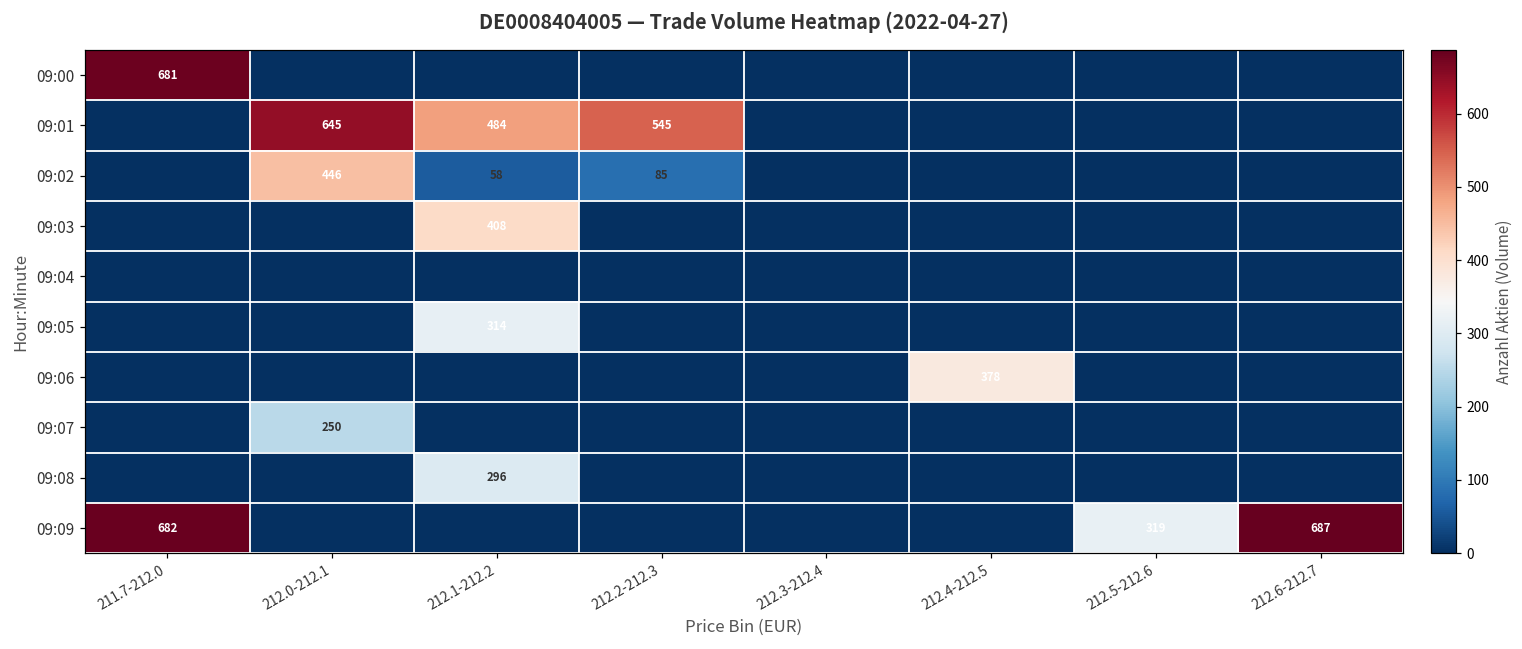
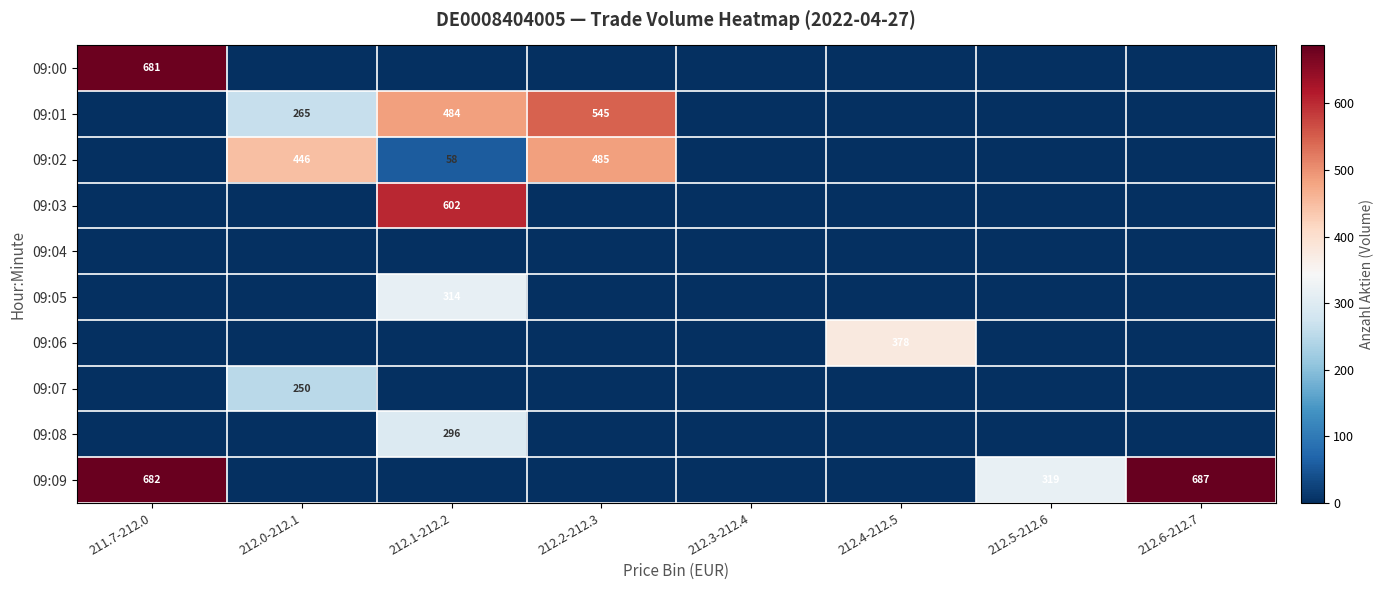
  {
    "09:00": {
      "211.7-212.0": 681
    },
    "09:01": {
-     "212.0-212.1": 645,
+     "212.0-212.1": 265,
      "212.1-212.2": 484,
      "212.2-212.3": 545
    },
    "09:02": {
      "212.0-212.1": 446,
      "212.1-212.2": 58,
-     "212.2-212.3": 85
+     "212.2-212.3": 485
    },
    "09:03": {
-     "212.1-212.2": 408
+     "212.1-212.2": 602
    },
    "09:07": {
      "212.0-212.1": 250
    },
    "09:08": {
      "212.1-212.2": 296
    },
    "09:09": {
      "211.7-212.0": 682,
      "212.6-212.7": 687
    }
  }
